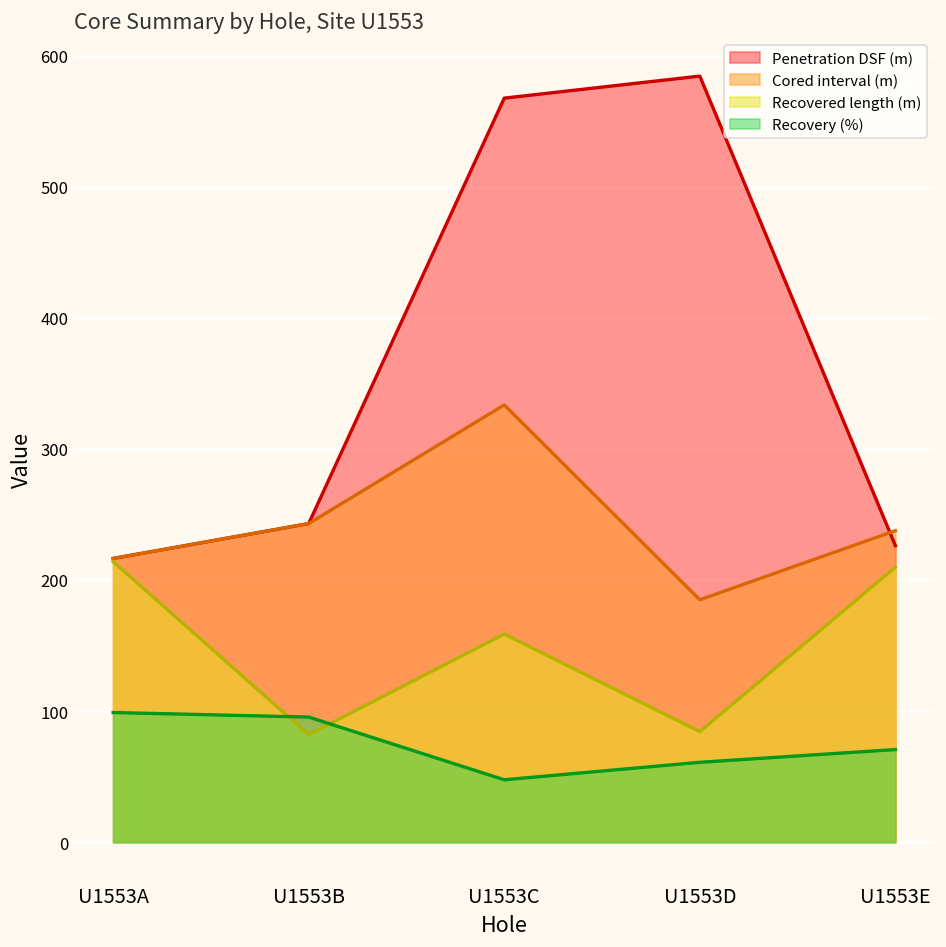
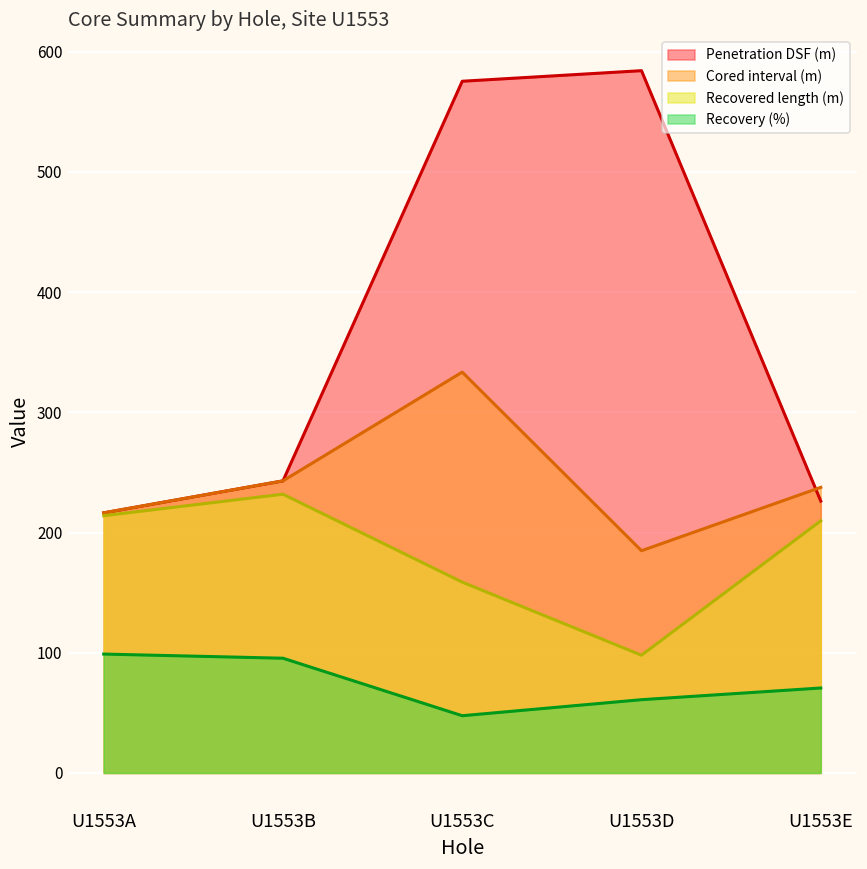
  {
    "Penetration DSF (m)": {
-     "U1553C": 568,
+     "U1553C": 576,
      "U1553D": 584,
      "U1553E": 226
    },
    "Cored interval (m)": {
      "U1553C": 334,
      "U1553D": 185,
      "U1553E": 238
    },
    "Recovered length (m)": {
      "U1553A": 214,
-     "U1553B": 82,
+     "U1553B": 232,
      "U1553C": 159,
-     "U1553D": 84,
+     "U1553D": 98,
      "U1553E": 210
    },
    "Recovery (%)": {
      "U1553A": 99,
      "U1553B": 95,
      "U1553C": 48,
      "U1553D": 61,
      "U1553E": 71
    }
  }
